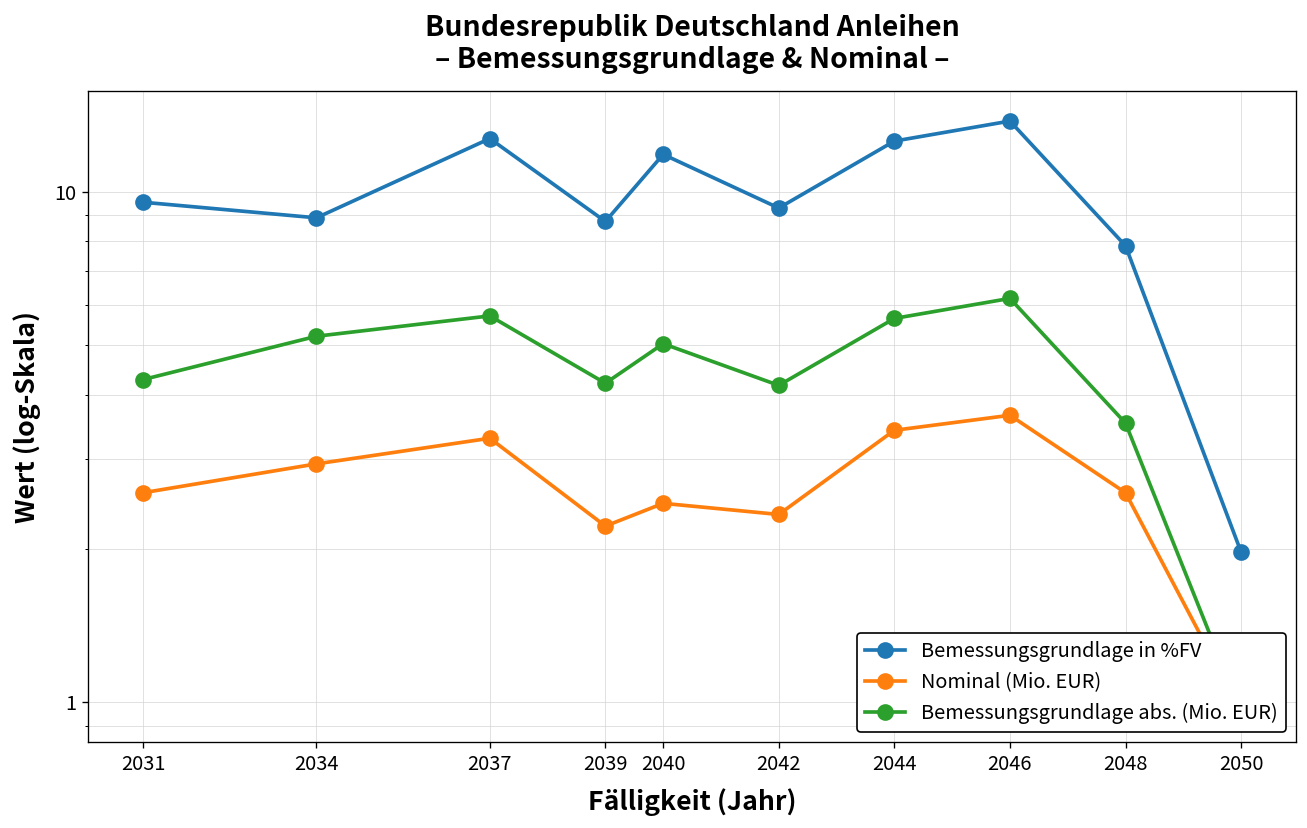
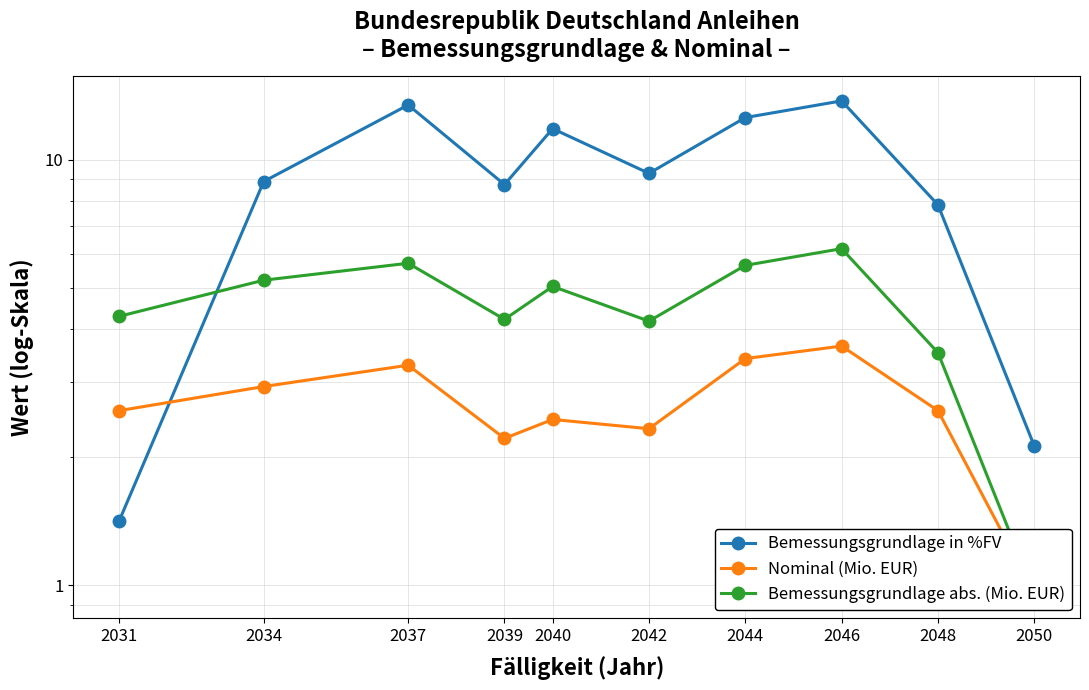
  {
    "Bemessungsgrundlage in %FV": {
-     "2031": 9.5,
+     "2031": 1.42,
      "2034": 8.9,
-     "2037": 12.7,
+     "2037": 13.5,
      "2039": 8.7,
      "2040": 11.8,
      "2042": 9.3,
      "2044": 12.6,
      "2046": 13.8,
      "2048": 7.8,
-     "2050": 2.0
+     "2050": 2.1
    },
    "Nominal (Mio. EUR)": {
      "2031": 2.6,
      "2034": 2.9,
      "2037": 3.3,
      "2039": 2.2,
      "2040": 2.5,
      "2042": 2.3,
      "2044": 3.4,
      "2046": 3.6,
      "2048": 2.6
    },
    "Bemessungsgrundlage abs. (Mio. EUR)": {
      "2031": 4.3,
      "2034": 5.2,
      "2037": 5.7,
      "2039": 4.2,
      "2040": 5.0,
      "2042": 4.2,
      "2044": 5.6,
      "2046": 6.2,
      "2048": 3.5
    }
  }
